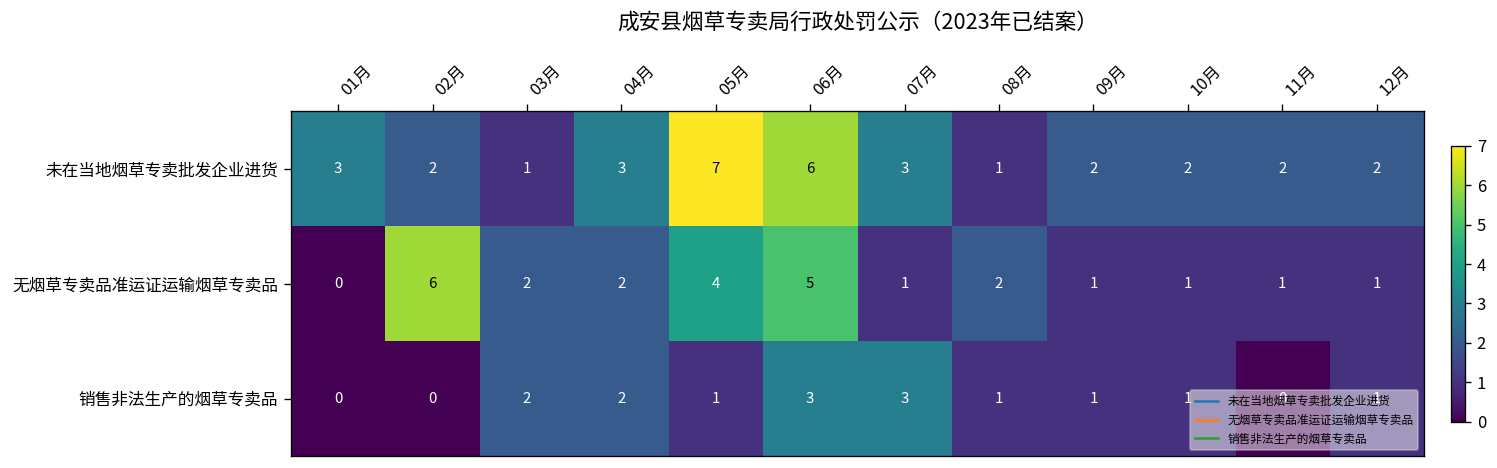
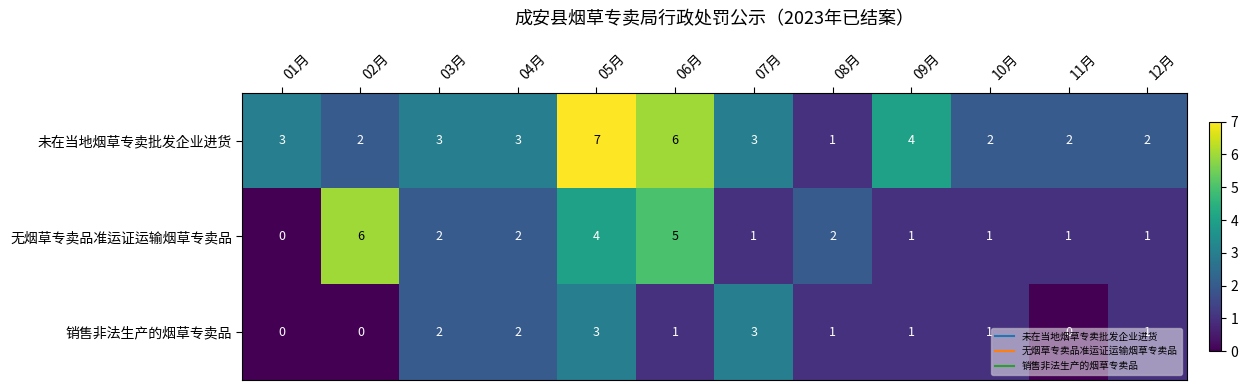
  {
    "未在当地烟草专卖批发企业进货": {
      "01月": 3,
      "02月": 2,
-     "03月": 1,
+     "03月": 3,
      "04月": 3,
      "05月": 7,
      "06月": 6,
      "07月": 3,
      "08月": 1,
-     "09月": 2,
+     "09月": 4,
      "10月": 2,
      "11月": 2,
      "12月": 2
    },
    "无烟草专卖品准运证运输烟草专卖品": {
      "01月": 0,
      "02月": 6,
      "03月": 2,
      "04月": 2,
      "05月": 4,
      "06月": 5,
      "07月": 1,
      "08月": 2,
      "09月": 1,
      "10月": 1,
      "11月": 1,
      "12月": 1
    },
    "销售非法生产的烟草专卖品": {
      "01月": 0,
      "02月": 0,
      "03月": 2,
      "04月": 2,
-     "05月": 1,
-     "06月": 3,
+     "05月": 3,
+     "06月": 1,
      "07月": 3,
      "08月": 1,
      "09月": 1
    }
  }
